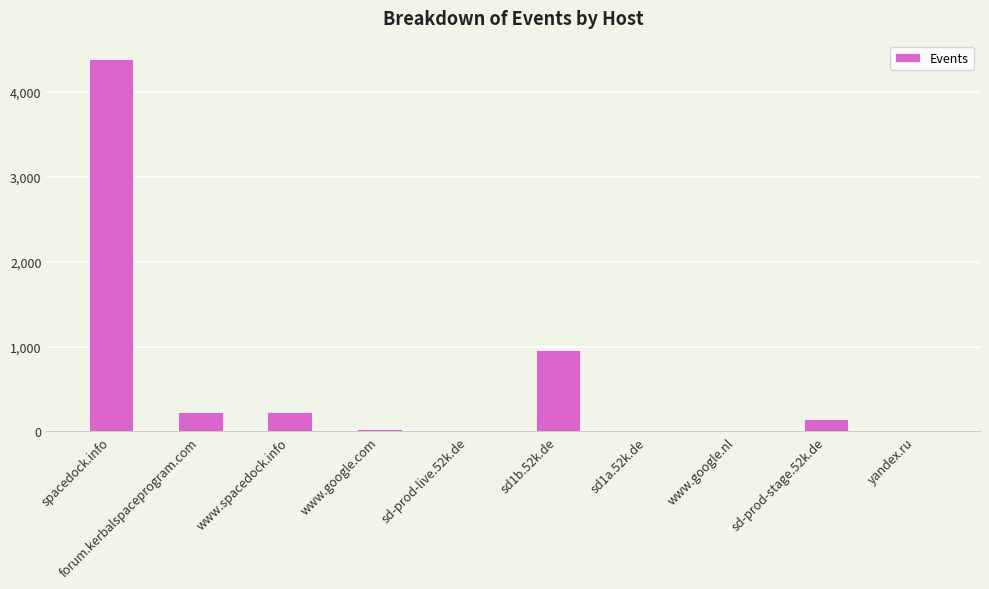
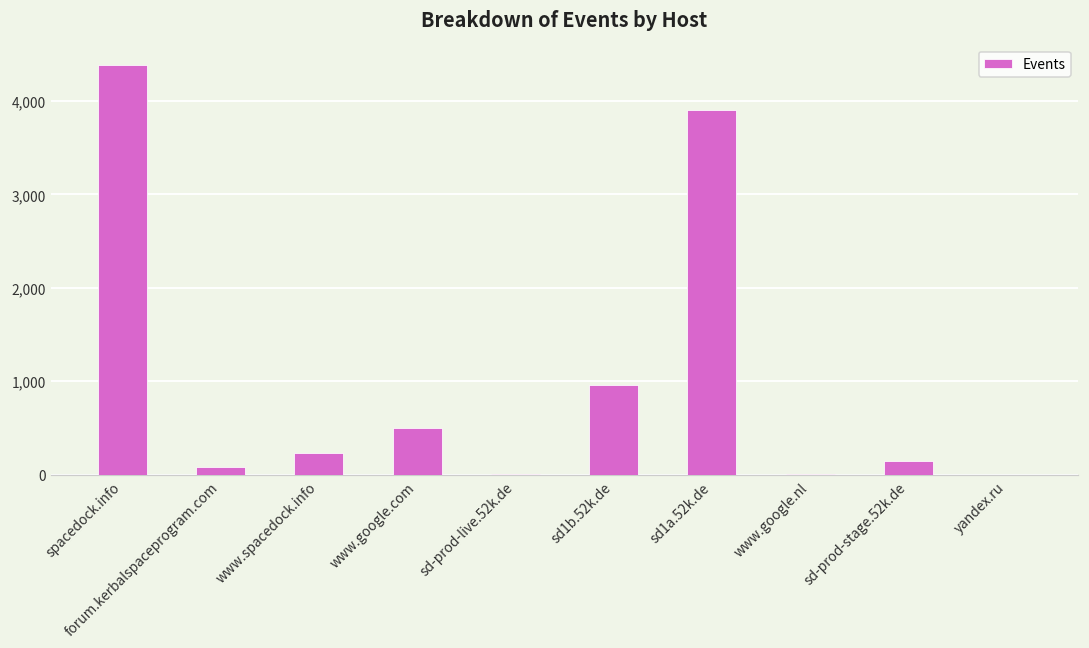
  {
    "spacedock.info": "4,400",
-   "forum.kerbalspaceprogram.com": "200",
+   "forum.kerbalspaceprogram.com": "100",
    "www.spacedock.info": "200",
-   "www.google.com": "0",
+   "www.google.com": "500",
    "sd1b.52k.de": "1,000",
-   "sd1a.52k.de": "0",
+   "sd1a.52k.de": "3,900",
    "sd-prod-stage.52k.de": "100"
  }
